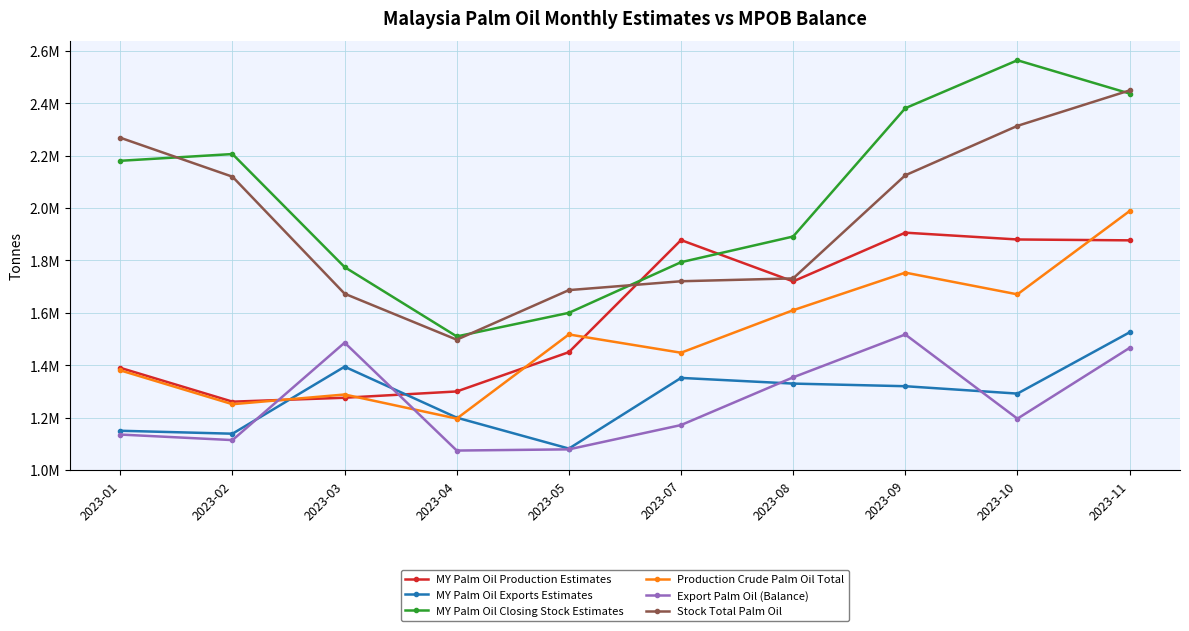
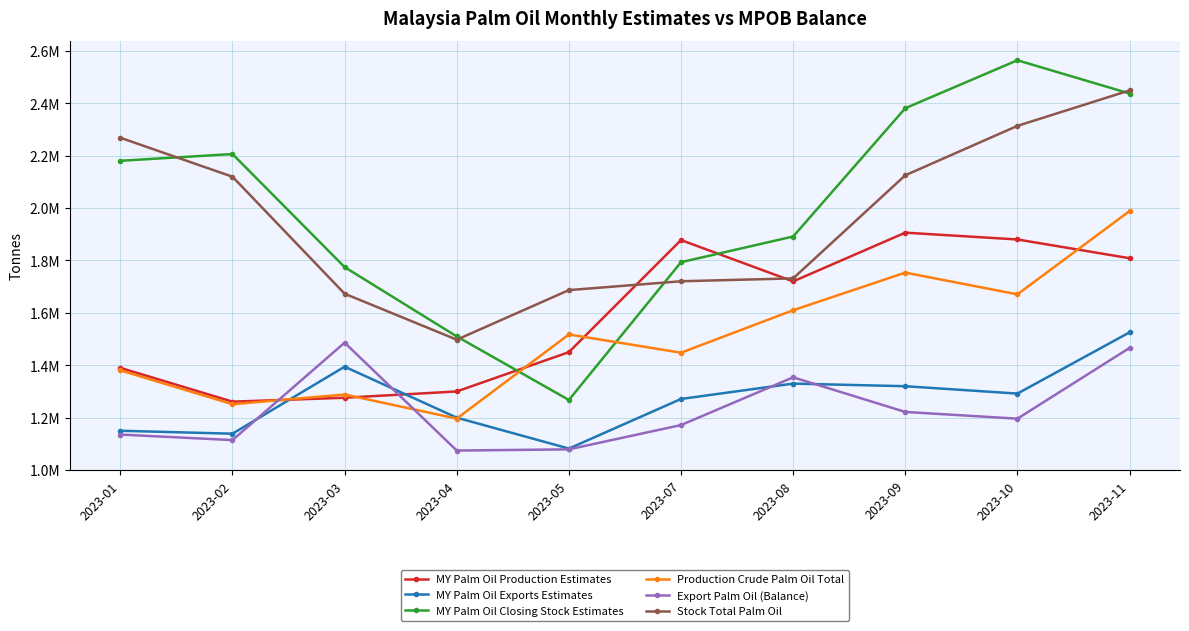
  {
    "MY Palm Oil Production Estimates": {
      "2023-03": 1280000,
      "2023-04": 1300000,
      "2023-05": 1450000,
      "2023-07": 1880000,
      "2023-08": 1720000,
      "2023-09": 1910000,
      "2023-10": 1880000,
-     "2023-11": 1880000
+     "2023-11": 1810000
    },
    "MY Palm Oil Exports Estimates": {
      "2023-01": 1150000,
      "2023-02": 1140000,
      "2023-03": 1390000,
-     "2023-07": 1350000,
+     "2023-07": 1270000,
      "2023-08": 1330000,
      "2023-09": 1320000,
      "2023-10": 1290000,
      "2023-11": 1530000
    },
    "MY Palm Oil Closing Stock Estimates": {
      "2023-01": 2180000,
      "2023-02": 2210000,
      "2023-03": 1770000,
      "2023-04": 1510000,
-     "2023-05": 1600000,
+     "2023-05": 1270000,
      "2023-07": 1790000,
      "2023-08": 1890000,
      "2023-09": 2380000,
      "2023-10": 2560000,
      "2023-11": 2440000
    },
    "Production Crude Palm Oil Total": {
      "2023-03": 1290000,
      "2023-05": 1520000,
      "2023-07": 1450000,
      "2023-08": 1610000,
      "2023-09": 1750000,
      "2023-10": 1670000,
      "2023-11": 1990000
    },
    "Export Palm Oil (Balance)": {
      "2023-01": 1140000,
      "2023-02": 1110000,
      "2023-03": 1490000,
      "2023-04": 1070000,
      "2023-07": 1170000,
      "2023-08": 1350000,
-     "2023-09": 1520000,
+     "2023-09": 1220000,
      "2023-10": 1200000,
      "2023-11": 1470000
    },
    "Stock Total Palm Oil": {
      "2023-01": 2270000,
      "2023-02": 2120000,
      "2023-03": 1670000,
      "2023-04": 1500000,
      "2023-05": 1690000,
      "2023-07": 1720000,
      "2023-08": 1730000,
      "2023-09": 2120000,
      "2023-10": 2310000,
      "2023-11": 2450000
    }
  }
